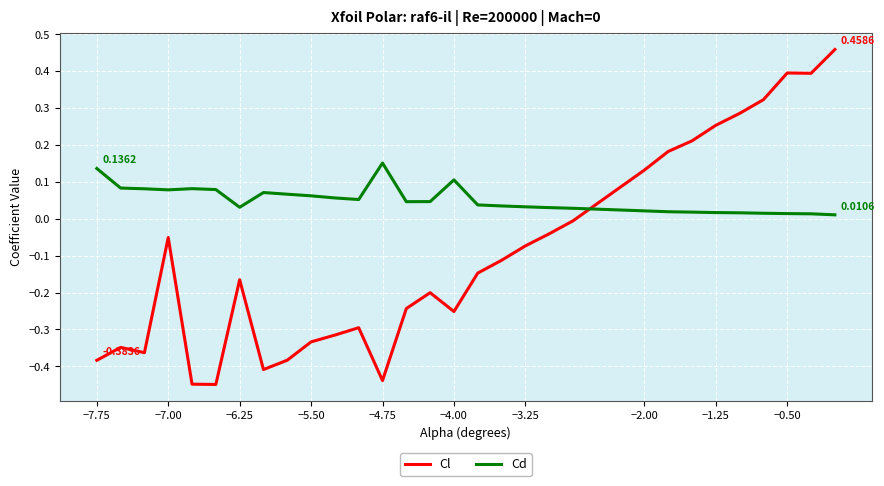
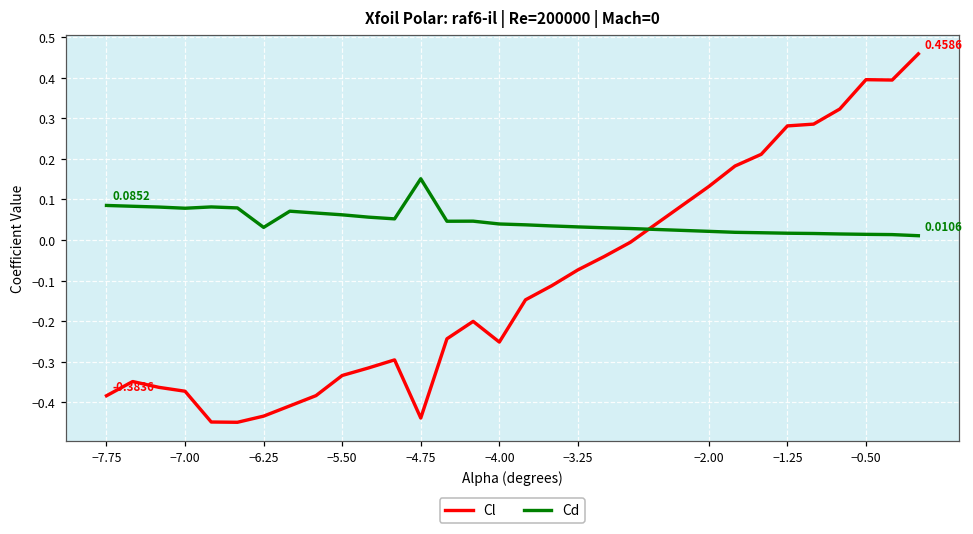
  {
    "Cl": {
-     "−7.00": -0.05,
-     "−6.25": -0.17,
+     "−7.00": -0.37,
+     "−6.25": -0.43,
      "−5.50": -0.33,
      "−4.75": -0.44,
      "−4.00": -0.25,
      "−3.25": -0.07,
      "−2.00": 0.13,
-     "−1.25": 0.25,
+     "−1.25": 0.28,
      "−0.50": 0.40
    },
    "Cd": {
-     "−7.75": 0.1362,
-     "−4.00": 0.11
+     "−7.75": 0.0852,
+     "−4.00": 0.04
    }
  }
